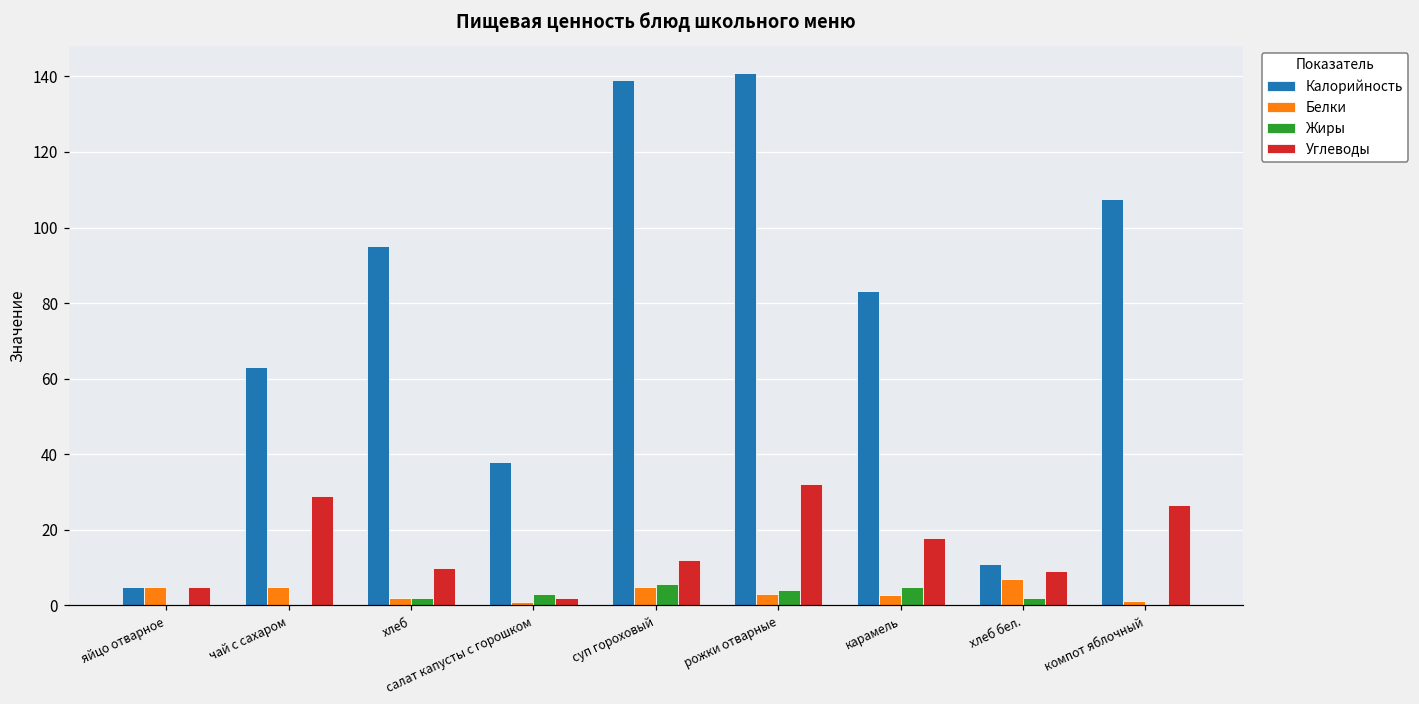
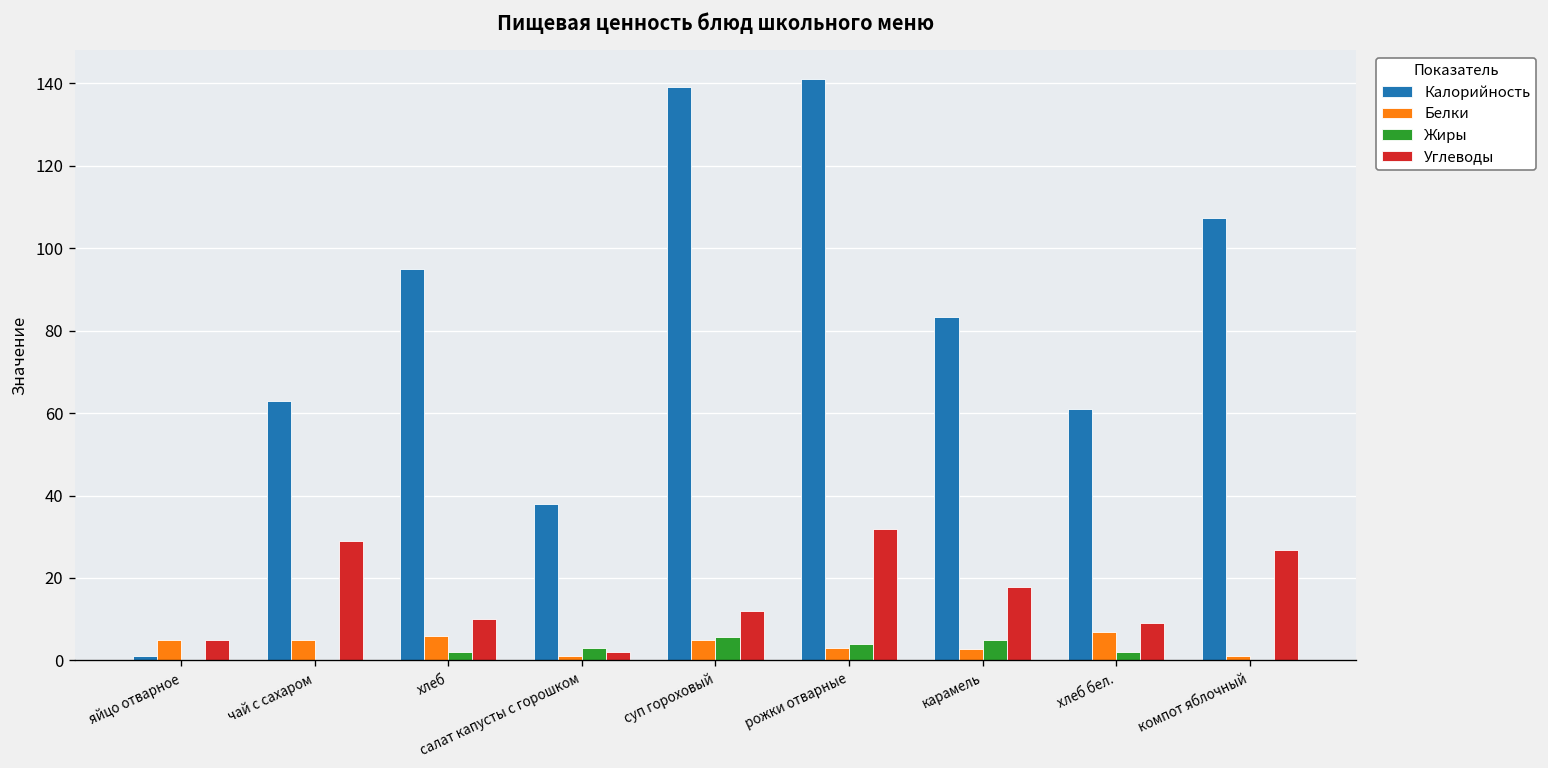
  {
    "Калорийность": {
-     "яйцо отварное": 5,
+     "яйцо отварное": 1,
      "чай с сахаром": 63,
      "хлеб": 95,
      "салат капусты с горошком": 38,
      "суп гороховый": 139,
      "рожки отварные": 141,
      "карамель": 83,
-     "хлеб бел.": 11,
+     "хлеб бел.": 61,
      "компот яблочный": 107
    },
    "Белки": {
      "яйцо отварное": 5,
      "чай с сахаром": 5,
-     "хлеб": 2,
+     "хлеб": 6,
      "салат капусты с горошком": 1,
      "суп гороховый": 5,
      "рожки отварные": 3,
      "карамель": 3,
      "хлеб бел.": 7,
      "компот яблочный": 1
    },
    "Жиры": {
      "яйцо отварное": 0,
      "чай с сахаром": 0,
      "хлеб": 2,
      "салат капусты с горошком": 3,
      "суп гороховый": 6,
      "рожки отварные": 4,
      "карамель": 5,
      "хлеб бел.": 2,
      "компот яблочный": 0
    },
    "Углеводы": {
      "яйцо отварное": 5,
      "чай с сахаром": 29,
      "хлеб": 10,
      "салат капусты с горошком": 2,
      "суп гороховый": 12,
      "рожки отварные": 32,
      "карамель": 18,
      "хлеб бел.": 9,
      "компот яблочный": 27
    }
  }
